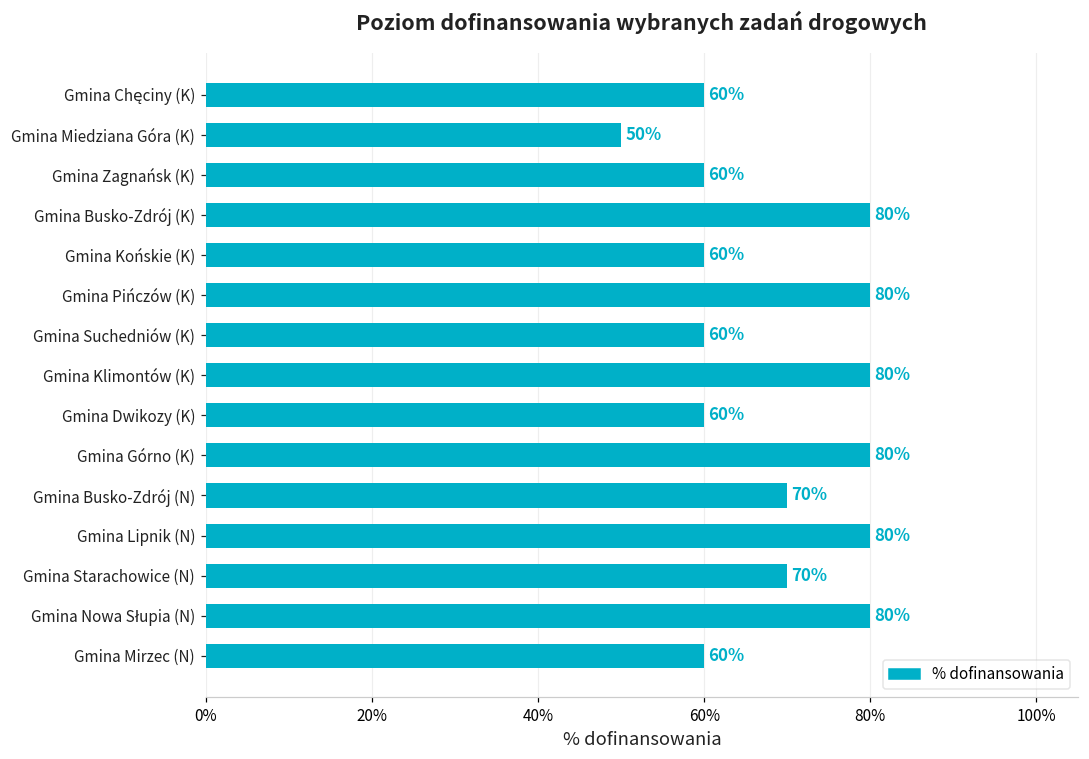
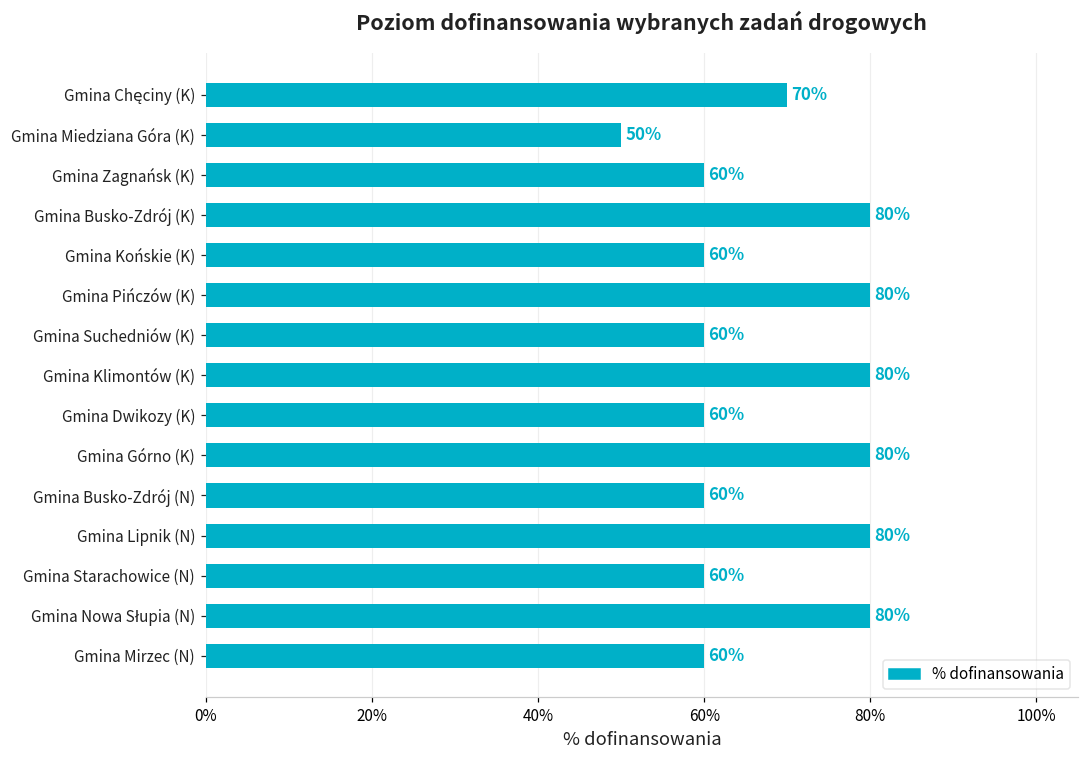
  {
-   "Gmina Chęciny (K)": "60%",
+   "Gmina Chęciny (K)": "70%",
    "Gmina Miedziana Góra (K)": "50%",
    "Gmina Zagnańsk (K)": "60%",
    "Gmina Busko-Zdrój (K)": "80%",
    "Gmina Końskie (K)": "60%",
    "Gmina Pińczów (K)": "80%",
    "Gmina Suchedniów (K)": "60%",
    "Gmina Klimontów (K)": "80%",
    "Gmina Dwikozy (K)": "60%",
    "Gmina Górno (K)": "80%",
-   "Gmina Busko-Zdrój (N)": "70%",
+   "Gmina Busko-Zdrój (N)": "60%",
    "Gmina Lipnik (N)": "80%",
-   "Gmina Starachowice (N)": "70%",
+   "Gmina Starachowice (N)": "60%",
    "Gmina Nowa Słupia (N)": "80%",
    "Gmina Mirzec (N)": "60%"
  }
